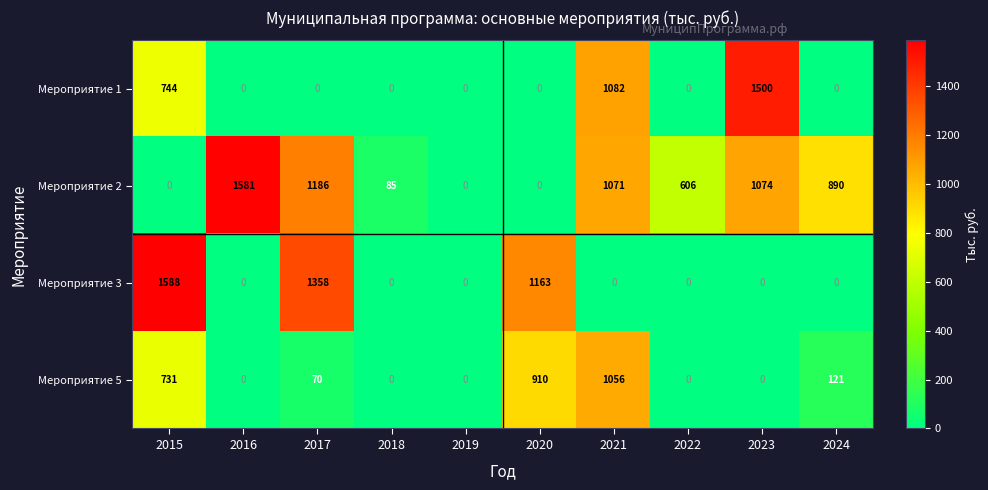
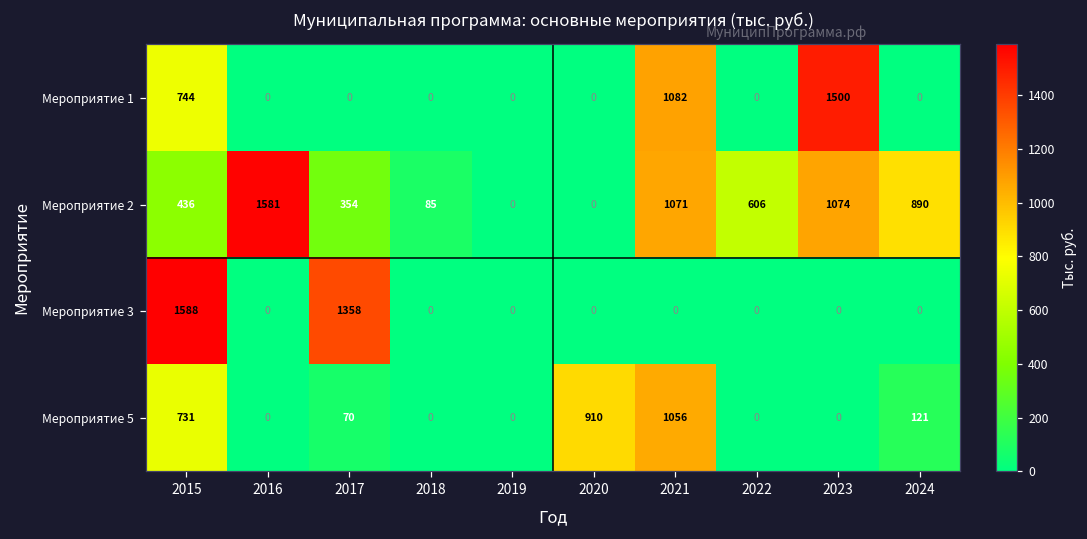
  {
    "Мероприятие 1": {
      "2015": 744,
      "2016": 0,
      "2017": 0,
      "2018": 0,
      "2019": 0,
      "2020": 0,
      "2021": 1082,
      "2022": 0,
      "2023": 1500,
      "2024": 0
    },
    "Мероприятие 2": {
-     "2015": 0,
+     "2015": 436,
      "2016": 1581,
-     "2017": 1186,
+     "2017": 354,
      "2018": 85,
      "2019": 0,
      "2020": 0,
      "2021": 1071,
      "2022": 606,
      "2023": 1074,
      "2024": 890
    },
    "Мероприятие 3": {
      "2015": 1588,
      "2016": 0,
      "2017": 1358,
      "2018": 0,
      "2019": 0,
-     "2020": 1163,
+     "2020": 0,
      "2021": 0,
      "2022": 0,
      "2023": 0,
      "2024": 0
    },
    "Мероприятие 5": {
      "2015": 731,
      "2016": 0,
      "2017": 70,
      "2018": 0,
      "2019": 0,
      "2020": 910,
      "2021": 1056,
      "2022": 0,
      "2023": 0,
      "2024": 121
    }
  }
